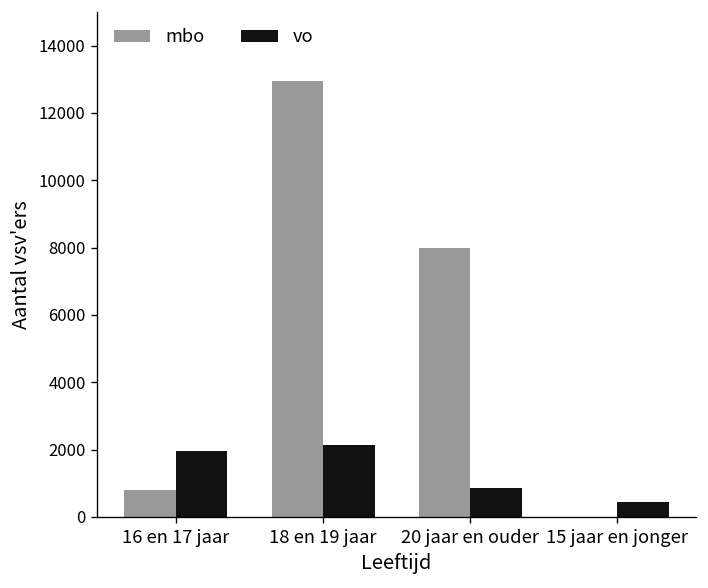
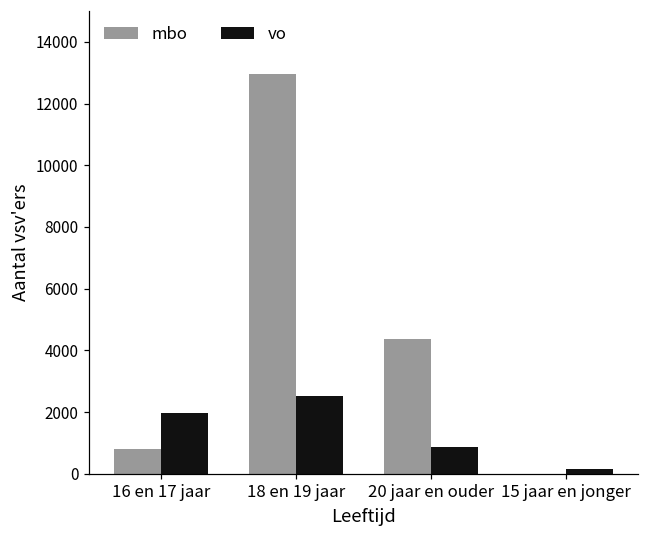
  {
    "mbo": {
      "16 en 17 jaar": 800,
      "18 en 19 jaar": 13000,
-     "20 jaar en ouder": 8000,
+     "20 jaar en ouder": 4400,
      "15 jaar en jonger": 0
    },
    "vo": {
      "16 en 17 jaar": 2000,
-     "18 en 19 jaar": 2100,
+     "18 en 19 jaar": 2500,
      "20 jaar en ouder": 900,
-     "15 jaar en jonger": 400
+     "15 jaar en jonger": 200
    }
  }
